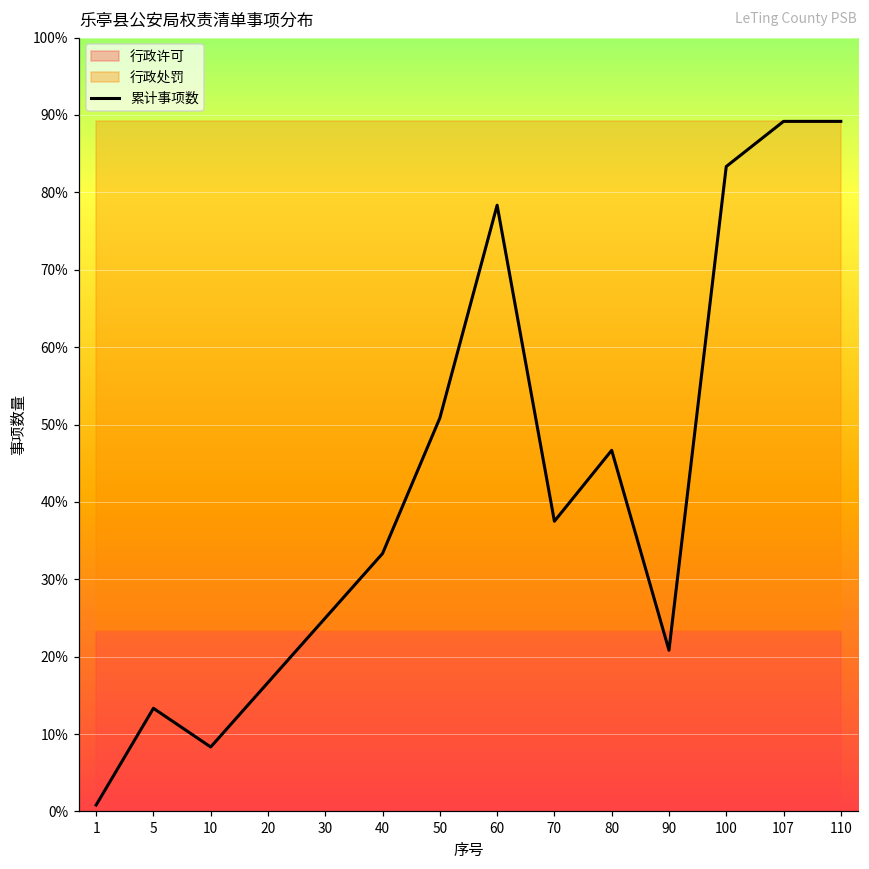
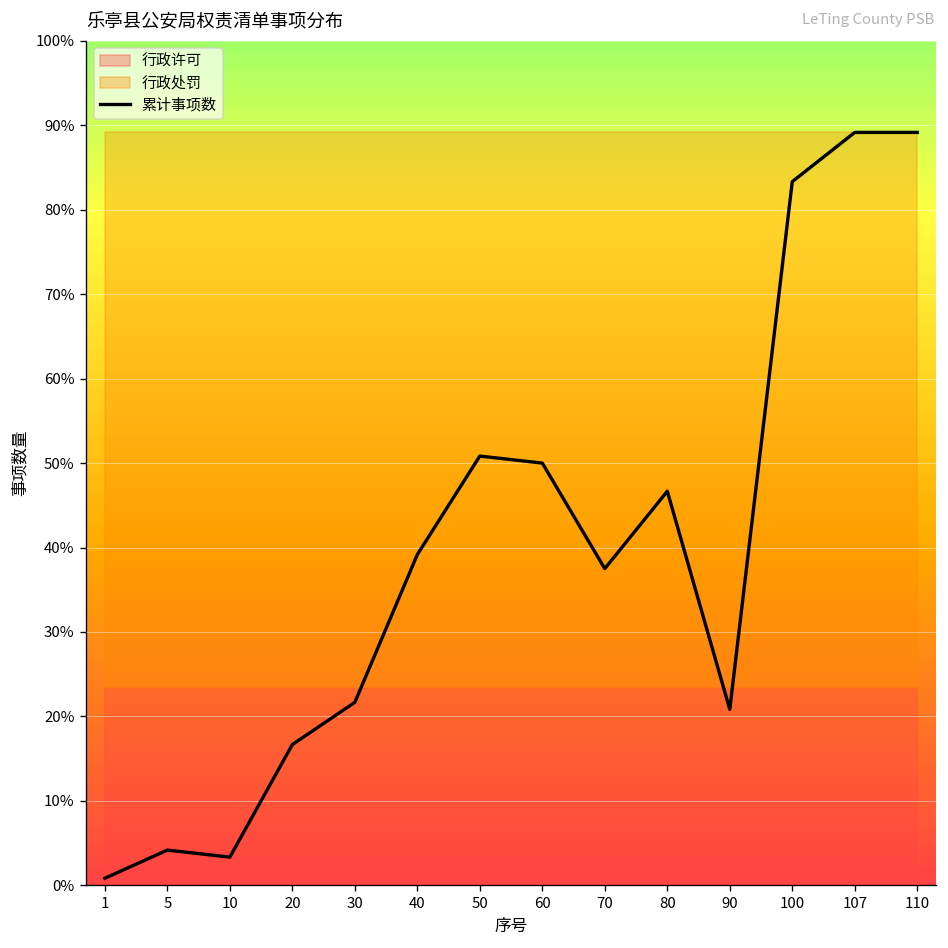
  {
    "累计事项数": {
      "1": "1%",
-     "5": "13%",
-     "10": "8%",
+     "5": "4%",
+     "10": "3%",
      "20": "17%",
-     "30": "25%",
-     "40": "33%",
+     "30": "22%",
+     "40": "39%",
      "50": "51%",
-     "60": "78%",
+     "60": "50%",
      "70": "38%",
      "80": "47%",
      "90": "21%",
      "100": "83%"
    }
  }
